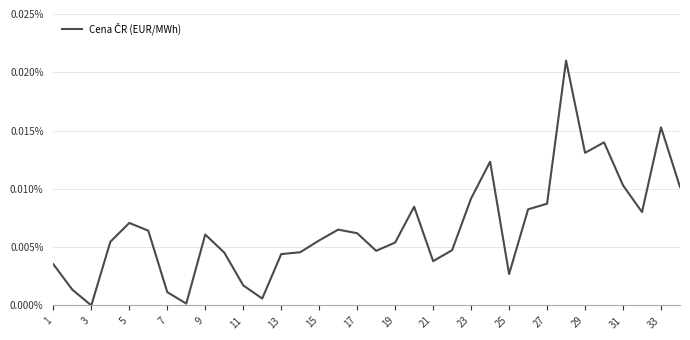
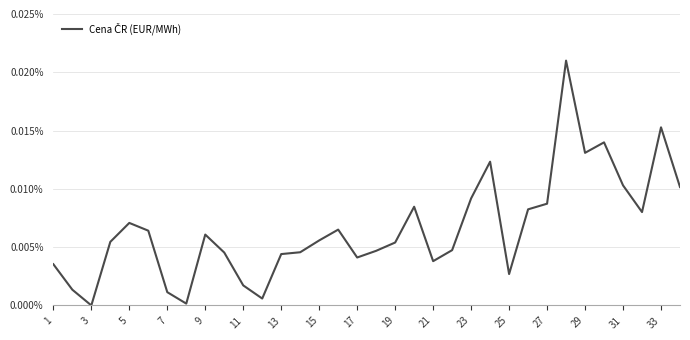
  {
    "1": "0.0035%",
    "3": "0.0000%",
    "5": "0.0071%",
    "7": "0.0011%",
    "9": "0.0061%",
    "11": "0.0017%",
    "13": "0.0044%",
    "15": "0.0056%",
-   "17": "0.0062%",
+   "17": "0.0041%",
    "19": "0.0054%",
    "21": "0.0038%",
    "23": "0.0092%",
    "25": "0.0027%",
    "27": "0.0087%",
    "29": "0.0131%",
    "31": "0.0103%",
    "33": "0.0153%"
  }
